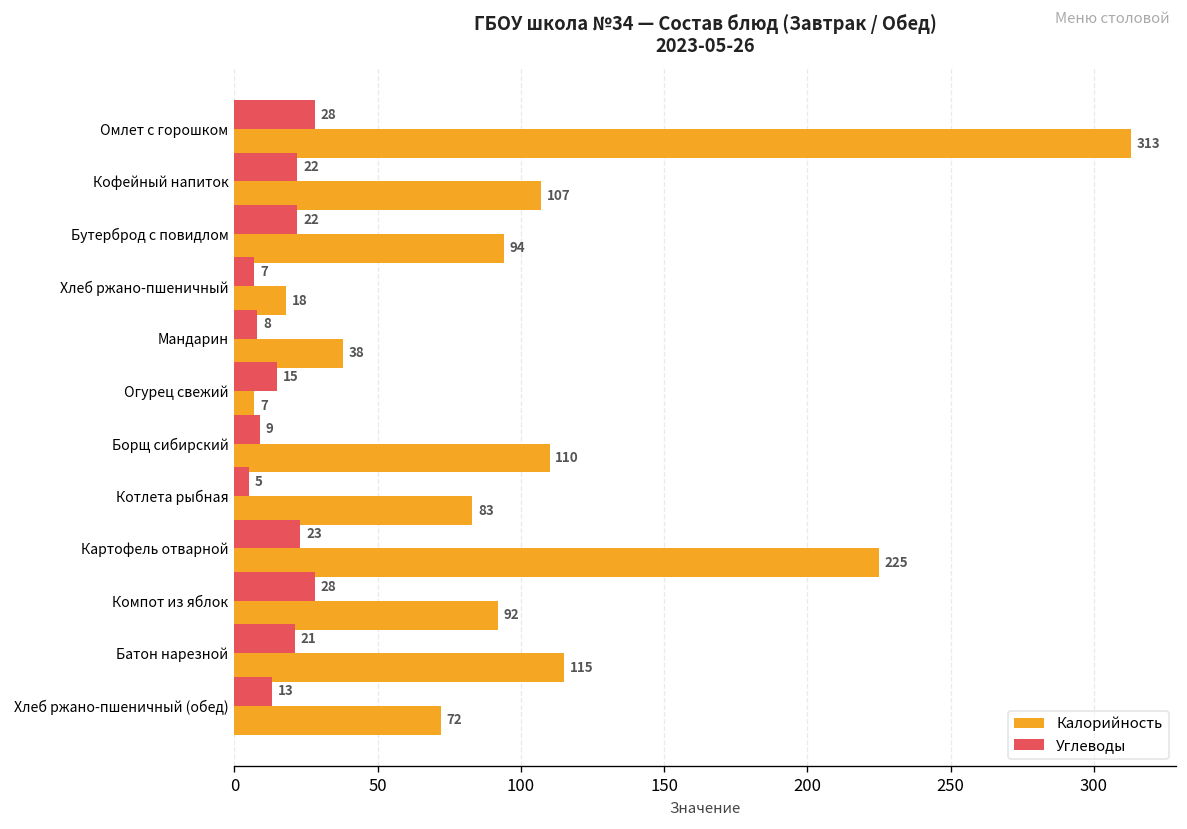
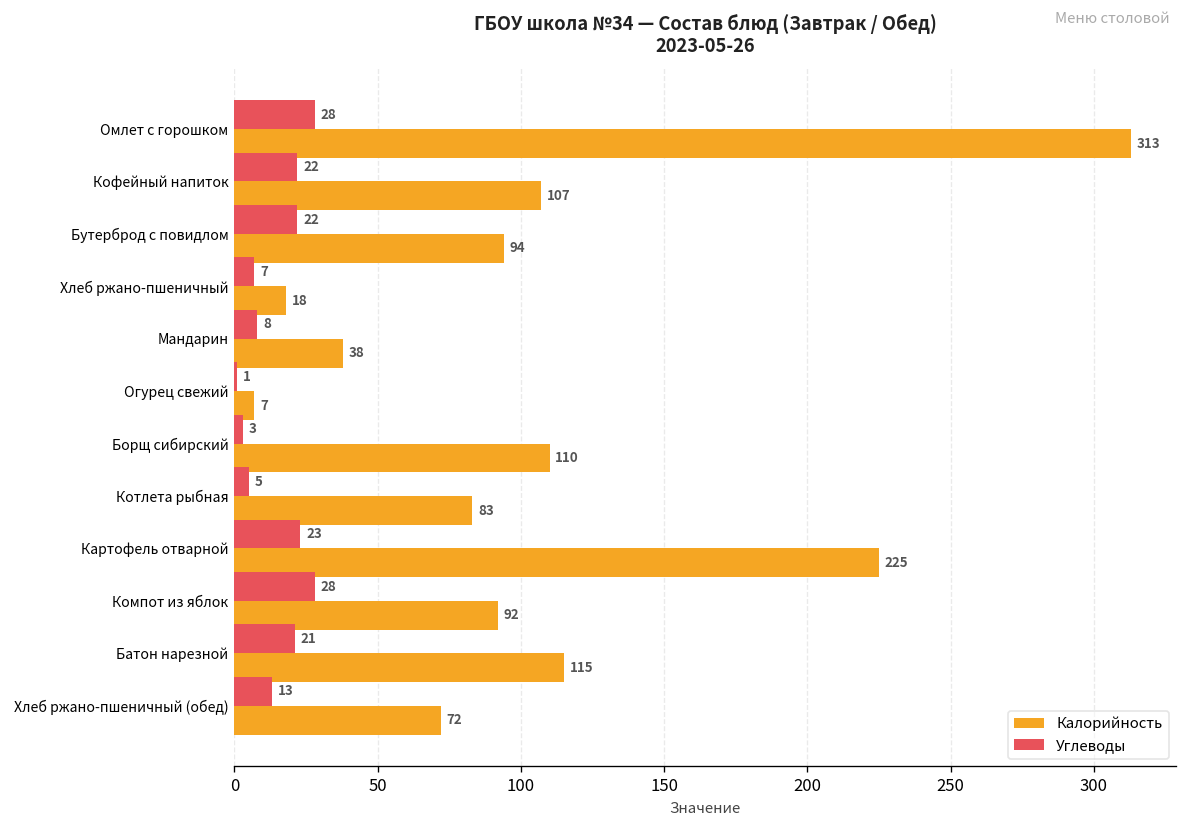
  {
    "Калорийность": {
      "Омлет с горошком": 313,
      "Кофейный напиток": 107,
      "Бутерброд с повидлом": 94,
      "Хлеб ржано-пшеничный": 18,
      "Мандарин": 38,
      "Огурец свежий": 7,
      "Борщ сибирский": 110,
      "Котлета рыбная": 83,
      "Картофель отварной": 225,
      "Компот из яблок": 92,
      "Батон нарезной": 115,
      "Хлеб ржано-пшеничный (обед)": 72
    },
    "Углеводы": {
      "Омлет с горошком": 28,
      "Кофейный напиток": 22,
      "Бутерброд с повидлом": 22,
      "Хлеб ржано-пшеничный": 7,
      "Мандарин": 8,
-     "Огурец свежий": 15,
-     "Борщ сибирский": 9,
+     "Огурец свежий": 1,
+     "Борщ сибирский": 3,
      "Котлета рыбная": 5,
      "Картофель отварной": 23,
      "Компот из яблок": 28,
      "Батон нарезной": 21,
      "Хлеб ржано-пшеничный (обед)": 13
    }
  }
